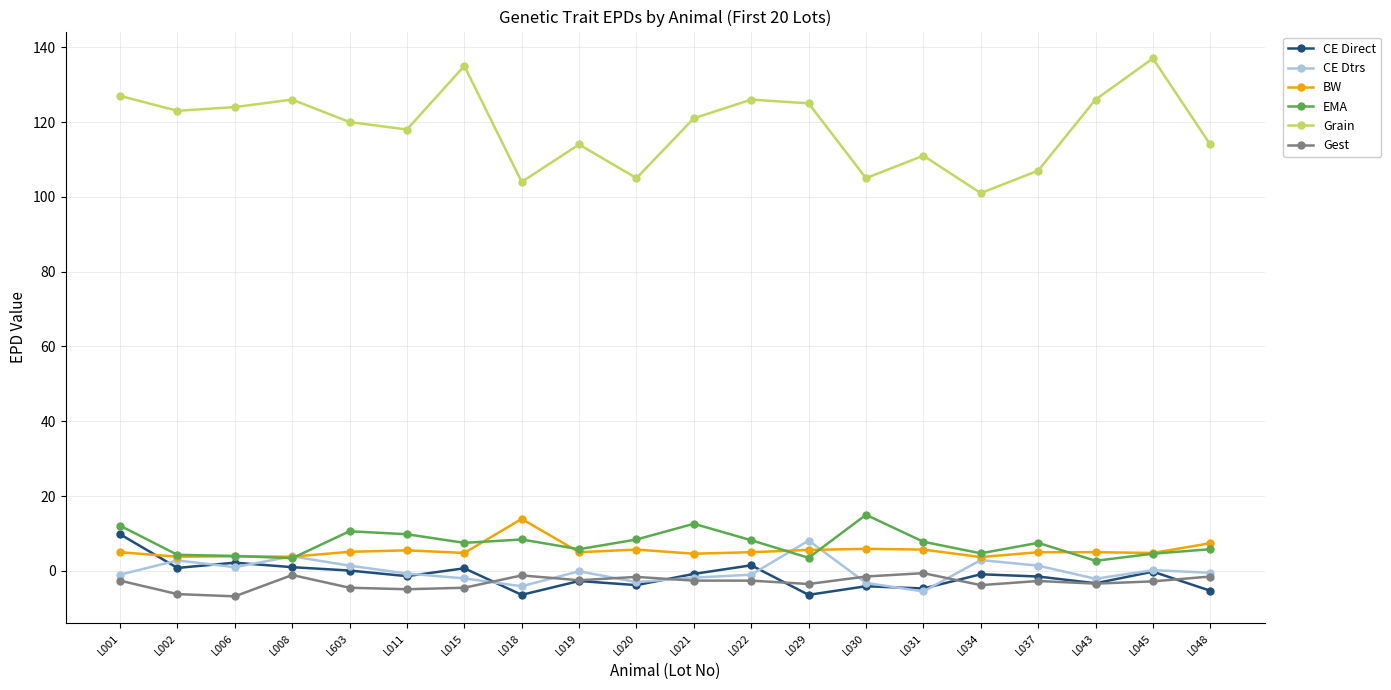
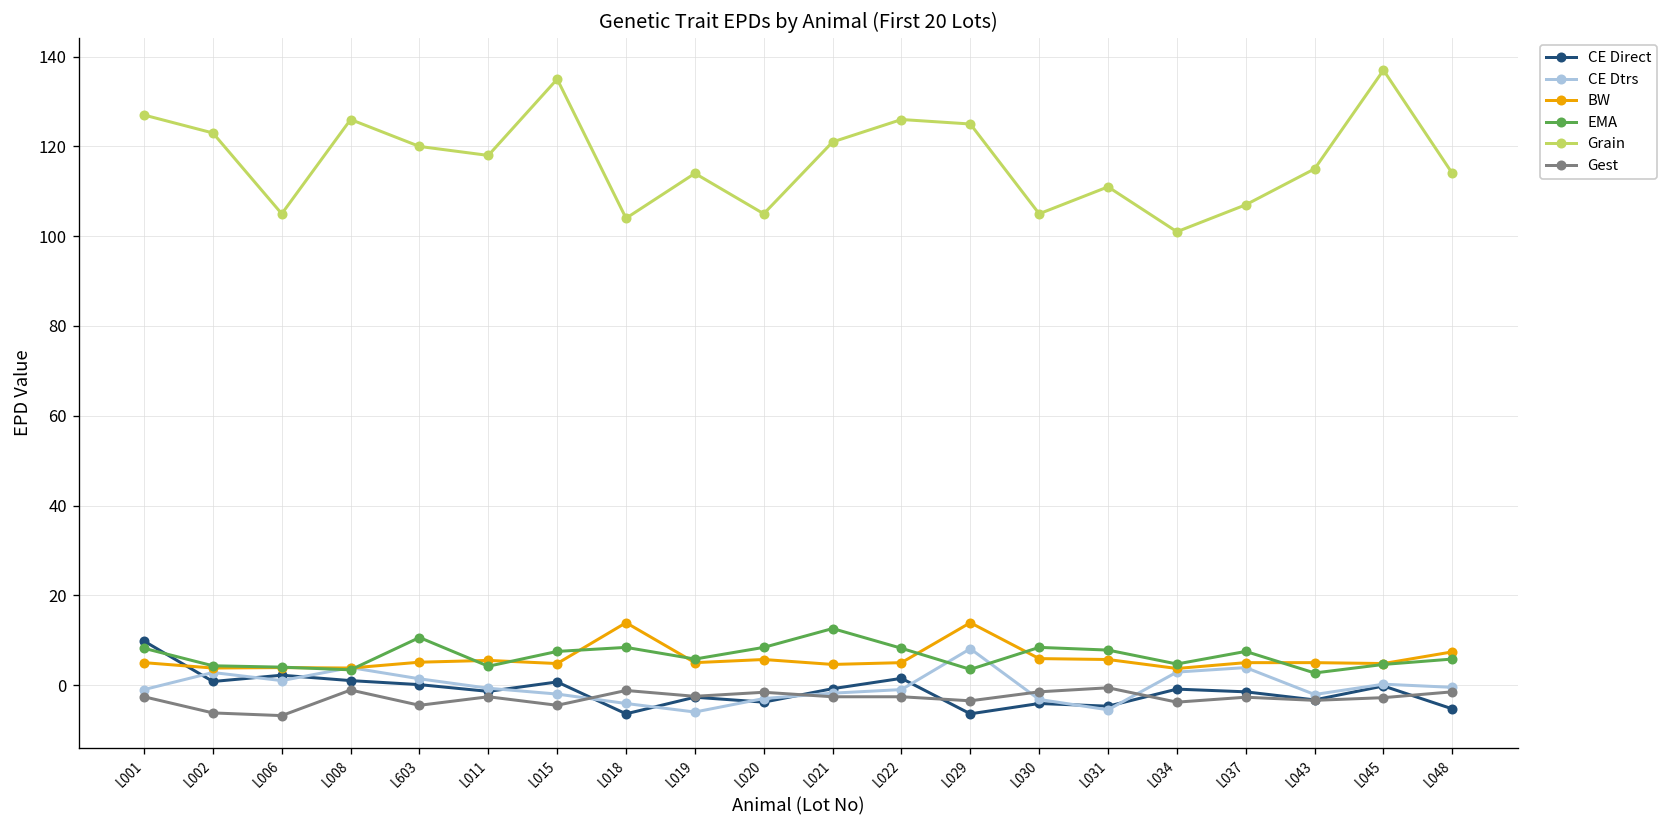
  {
    "CE Direct": {
      "L001": 10,
      "L002": 1,
      "L006": 2,
      "L008": 1,
      "L603": 0,
      "L011": -1,
      "L015": 1,
      "L018": -6,
      "L020": -4,
      "L021": -1,
      "L022": 2,
      "L029": -6,
      "L030": -4,
      "L031": -5,
      "L034": -1,
      "L037": -2,
      "L048": -5
    },
    "CE Dtrs": {
      "L001": -1,
      "L002": 3,
      "L006": 1,
      "L603": 1,
      "L011": -1,
      "L015": -2,
      "L018": -4,
-     "L019": 0,
+     "L019": -6,
      "L020": -3,
      "L021": -2,
      "L022": -1,
      "L029": 8,
      "L030": -3,
      "L031": -6,
      "L034": 3,
-     "L037": 1,
+     "L037": 4,
      "L043": -2,
      "L048": -1
    },
    "BW": {
      "L001": 5,
      "L603": 5,
      "L011": 6,
      "L015": 5,
      "L018": 14,
      "L019": 5,
      "L020": 6,
      "L021": 5,
      "L022": 5,
-     "L029": 6,
+     "L029": 14,
      "L030": 6,
      "L031": 6,
      "L034": 4,
      "L037": 5,
      "L043": 5,
      "L048": 7
    },
    "EMA": {
-     "L001": 12,
+     "L001": 8,
      "L603": 11,
-     "L011": 10,
+     "L011": 4,
      "L015": 8,
      "L018": 8,
      "L019": 6,
      "L020": 8,
      "L021": 13,
      "L022": 8,
      "L029": 4,
-     "L030": 15,
+     "L030": 8,
      "L031": 8,
      "L034": 5,
      "L037": 8,
      "L043": 3,
      "L048": 6
    },
    "Grain": {
      "L001": 127,
      "L002": 123,
-     "L006": 124,
+     "L006": 105,
      "L008": 126,
      "L603": 120,
      "L011": 118,
      "L015": 135,
      "L018": 104,
      "L019": 114,
      "L020": 105,
      "L021": 121,
      "L022": 126,
      "L029": 125,
      "L030": 105,
      "L031": 111,
      "L034": 101,
      "L037": 107,
-     "L043": 126,
+     "L043": 115,
      "L045": 137,
      "L048": 114
    },
    "Gest": {
      "L001": -3,
      "L002": -6,
      "L006": -7,
      "L008": -1,
      "L603": -5,
-     "L011": -5,
+     "L011": -3,
      "L015": -5,
      "L018": -1,
      "L020": -2,
      "L021": -3,
      "L022": -3,
      "L029": -4,
      "L030": -2,
      "L031": -1,
      "L034": -4,
      "L037": -3,
      "L045": -3,
      "L048": -2
    }
  }
